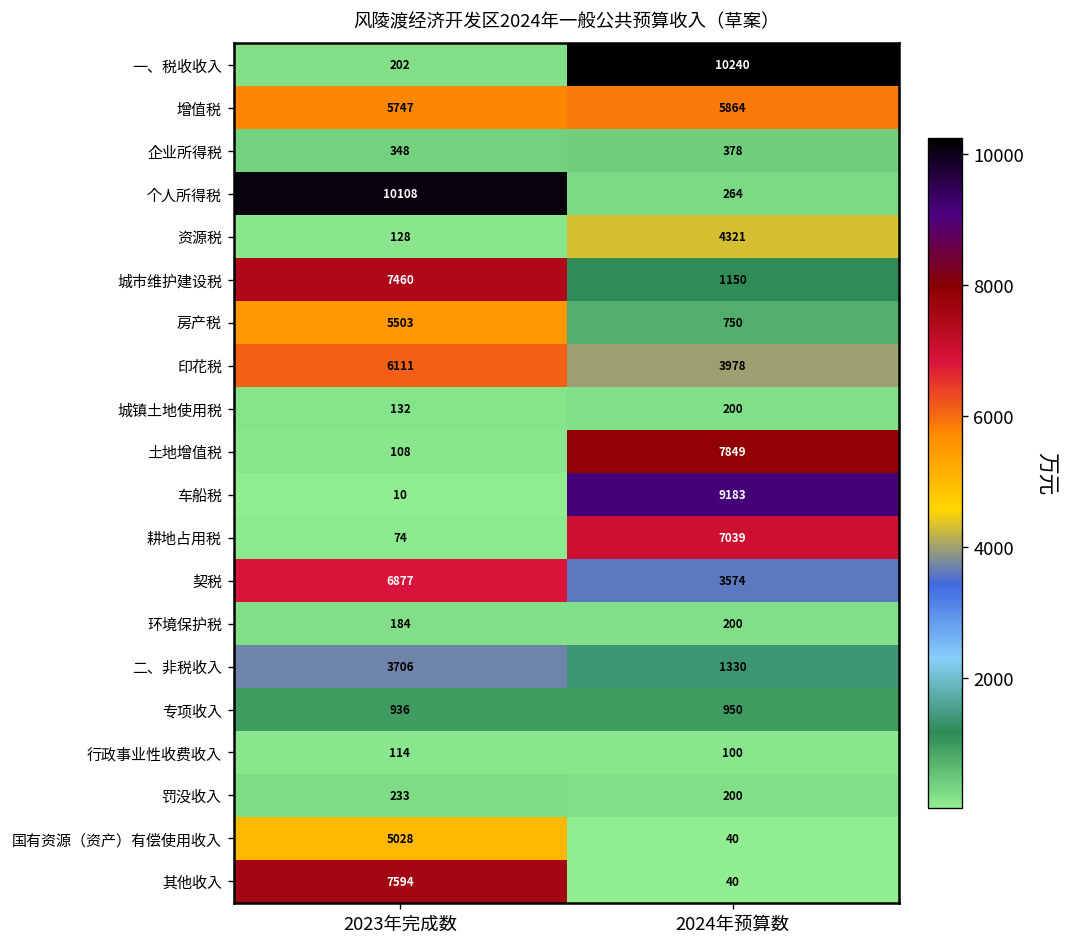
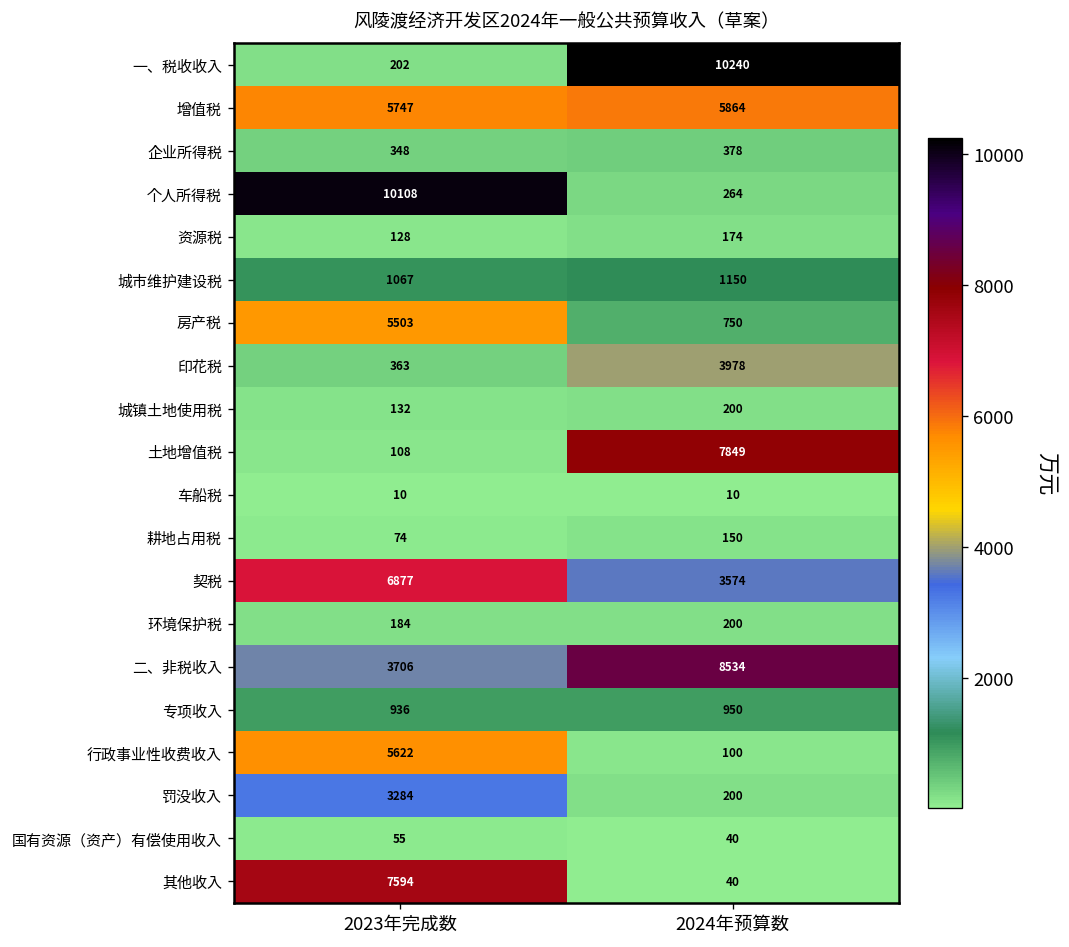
  {
    "一、税收收入": {
      "2023年完成数": 202,
      "2024年预算数": 10240
    },
    "增值税": {
      "2023年完成数": 5747,
      "2024年预算数": 5864
    },
    "企业所得税": {
      "2023年完成数": 348,
      "2024年预算数": 378
    },
    "个人所得税": {
      "2023年完成数": 10108,
      "2024年预算数": 264
    },
    "资源税": {
      "2023年完成数": 128,
-     "2024年预算数": 4321
+     "2024年预算数": 174
    },
    "城市维护建设税": {
-     "2023年完成数": 7460,
+     "2023年完成数": 1067,
      "2024年预算数": 1150
    },
    "房产税": {
      "2023年完成数": 5503,
      "2024年预算数": 750
    },
    "印花税": {
-     "2023年完成数": 6111,
+     "2023年完成数": 363,
      "2024年预算数": 3978
    },
    "城镇土地使用税": {
      "2023年完成数": 132,
      "2024年预算数": 200
    },
    "土地增值税": {
      "2023年完成数": 108,
      "2024年预算数": 7849
    },
    "车船税": {
      "2023年完成数": 10,
-     "2024年预算数": 9183
+     "2024年预算数": 10
    },
    "耕地占用税": {
      "2023年完成数": 74,
-     "2024年预算数": 7039
+     "2024年预算数": 150
    },
    "契税": {
      "2023年完成数": 6877,
      "2024年预算数": 3574
    },
    "环境保护税": {
      "2023年完成数": 184,
      "2024年预算数": 200
    },
    "二、非税收入": {
      "2023年完成数": 3706,
-     "2024年预算数": 1330
+     "2024年预算数": 8534
    },
    "专项收入": {
      "2023年完成数": 936,
      "2024年预算数": 950
    },
    "行政事业性收费收入": {
-     "2023年完成数": 114,
+     "2023年完成数": 5622,
      "2024年预算数": 100
    },
    "罚没收入": {
-     "2023年完成数": 233,
+     "2023年完成数": 3284,
      "2024年预算数": 200
    },
    "国有资源（资产）有偿使用收入": {
-     "2023年完成数": 5028,
+     "2023年完成数": 55,
      "2024年预算数": 40
    },
    "其他收入": {
      "2023年完成数": 7594,
      "2024年预算数": 40
    }
  }
